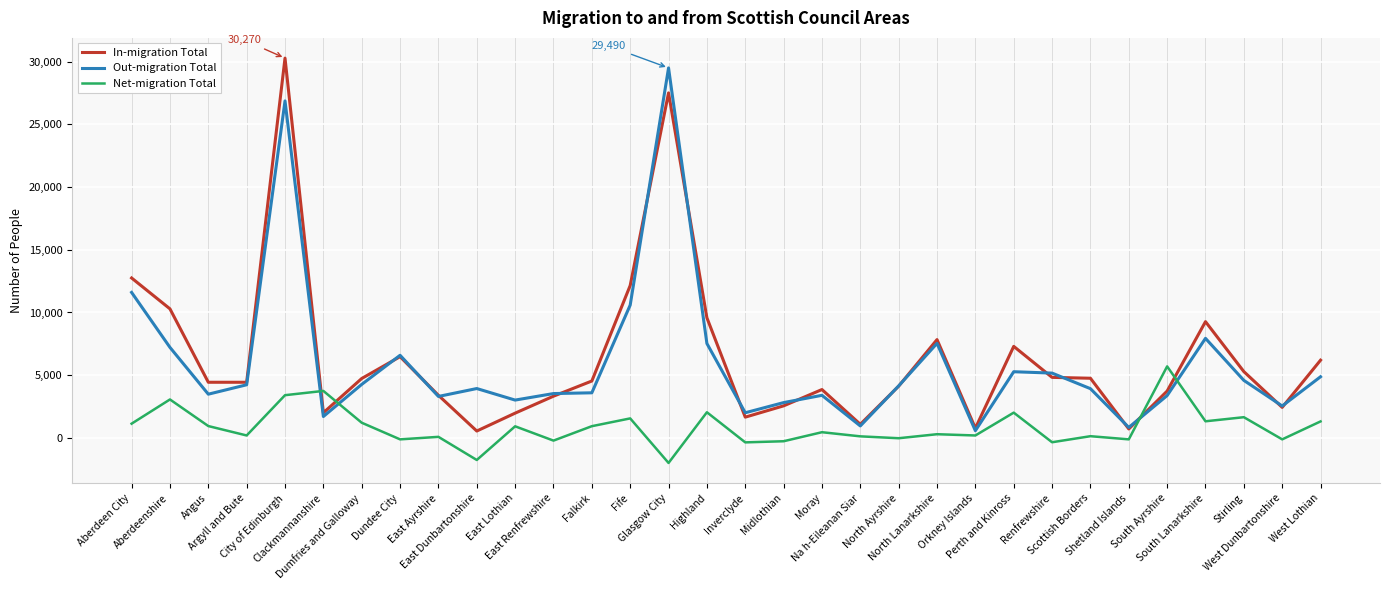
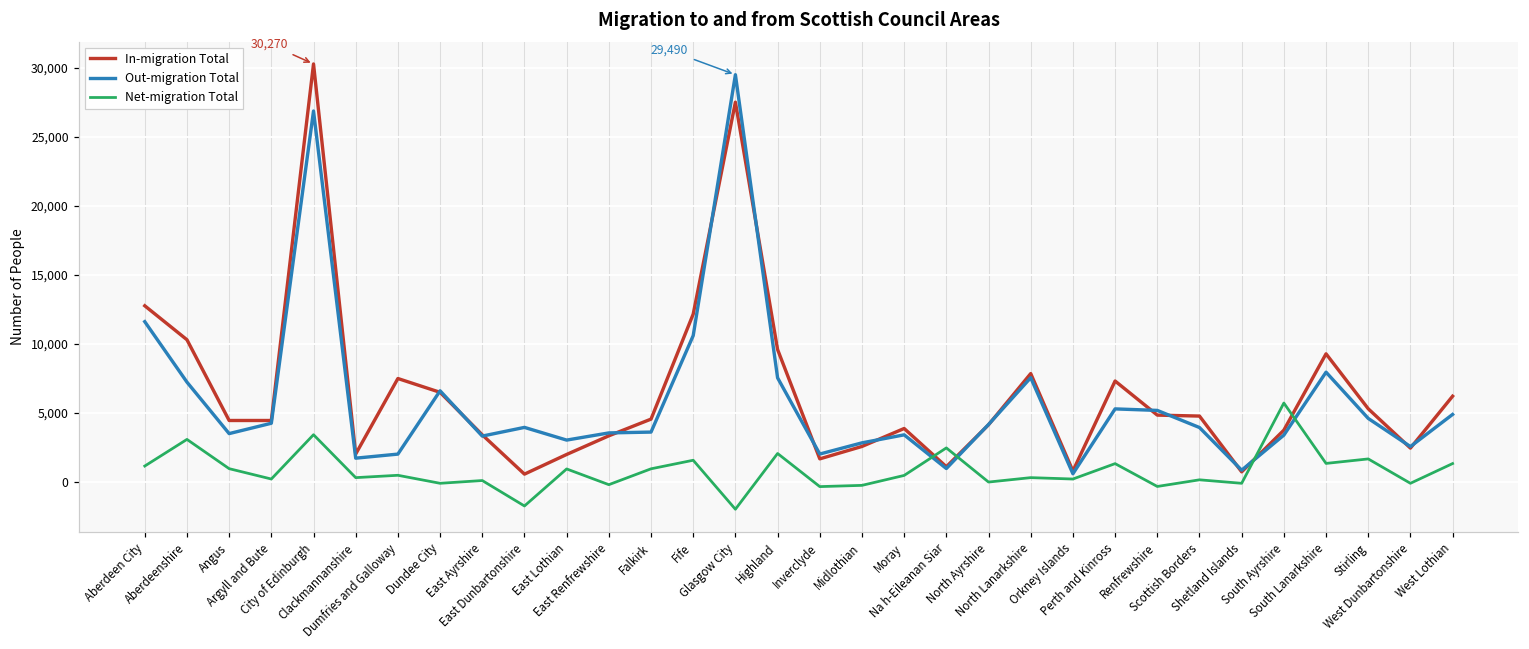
  {
    "In-migration Total": {
      "Aberdeen City": "12,800",
      "Aberdeenshire": "10,300",
      "Angus": "4,400",
      "Clackmannanshire": "2,000",
-     "Dumfries and Galloway": "4,700",
+     "Dumfries and Galloway": "7,500",
      "East Dunbartonshire": "600",
      "East Lothian": "2,000",
      "East Renfrewshire": "3,300",
      "Falkirk": "4,500",
      "Fife": "12,200",
      "Glasgow City": "27,500",
      "Highland": "9,600",
      "Inverclyde": "1,700",
      "Midlothian": "2,600",
      "Moray": "3,900",
      "North Lanarkshire": "7,800",
      "Perth and Kinross": "7,300",
      "Renfrewshire": "4,800",
      "Scottish Borders": "4,800",
      "South Ayrshire": "3,700",
      "South Lanarkshire": "9,300",
      "Stirling": "5,300",
      "West Lothian": "6,200"
    },
    "Out-migration Total": {
      "Aberdeen City": "11,600",
      "Aberdeenshire": "7,200",
      "Angus": "3,500",
      "City of Edinburgh": "26,900",
      "Clackmannanshire": "1,700",
-     "Dumfries and Galloway": "4,300",
+     "Dumfries and Galloway": "2,000",
      "East Dunbartonshire": "3,900",
      "East Lothian": "3,000",
      "East Renfrewshire": "3,500",
      "Falkirk": "3,600",
      "Fife": "10,600",
      "Highland": "7,500",
      "Inverclyde": "2,000",
      "Midlothian": "2,800",
      "Moray": "3,400",
      "North Lanarkshire": "7,500",
      "Perth and Kinross": "5,300",
      "Renfrewshire": "5,200",
      "Scottish Borders": "3,900",
      "South Ayrshire": "3,400",
      "South Lanarkshire": "7,900",
      "Stirling": "4,600",
      "West Lothian": "4,900"
    },
    "Net-migration Total": {
      "Aberdeen City": "1,100",
      "Aberdeenshire": "3,100",
      "Angus": "1,000",
      "Argyll and Bute": "200",
      "City of Edinburgh": "3,400",
-     "Clackmannanshire": "3,800",
-     "Dumfries and Galloway": "1,200",
+     "Clackmannanshire": "300",
+     "Dumfries and Galloway": "500",
      "Dundee City": "-100",
      "East Ayrshire": "100",
      "East Dunbartonshire": "-1,800",
      "East Lothian": "900",
      "East Renfrewshire": "-200",
      "Falkirk": "900",
      "Fife": "1,600",
      "Glasgow City": "-2,000",
      "Highland": "2,100",
      "Inverclyde": "-400",
      "Midlothian": "-300",
      "Moray": "500",
-     "Na h-Eileanan Siar": "100",
+     "Na h-Eileanan Siar": "2,500",
      "North Ayrshire": "0",
      "North Lanarkshire": "300",
      "Orkney Islands": "200",
-     "Perth and Kinross": "2,000",
+     "Perth and Kinross": "1,300",
      "Renfrewshire": "-300",
      "Scottish Borders": "100",
      "Shetland Islands": "-100",
      "South Ayrshire": "5,700",
      "South Lanarkshire": "1,300",
      "Stirling": "1,700",
      "West Dunbartonshire": "-100",
      "West Lothian": "1,300"
    }
  }
